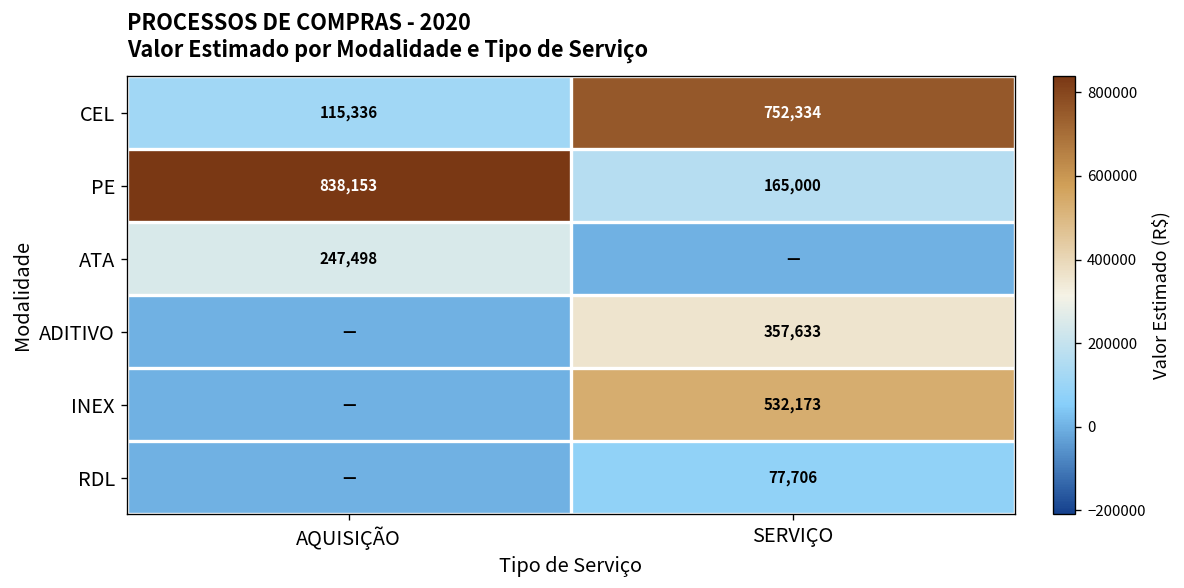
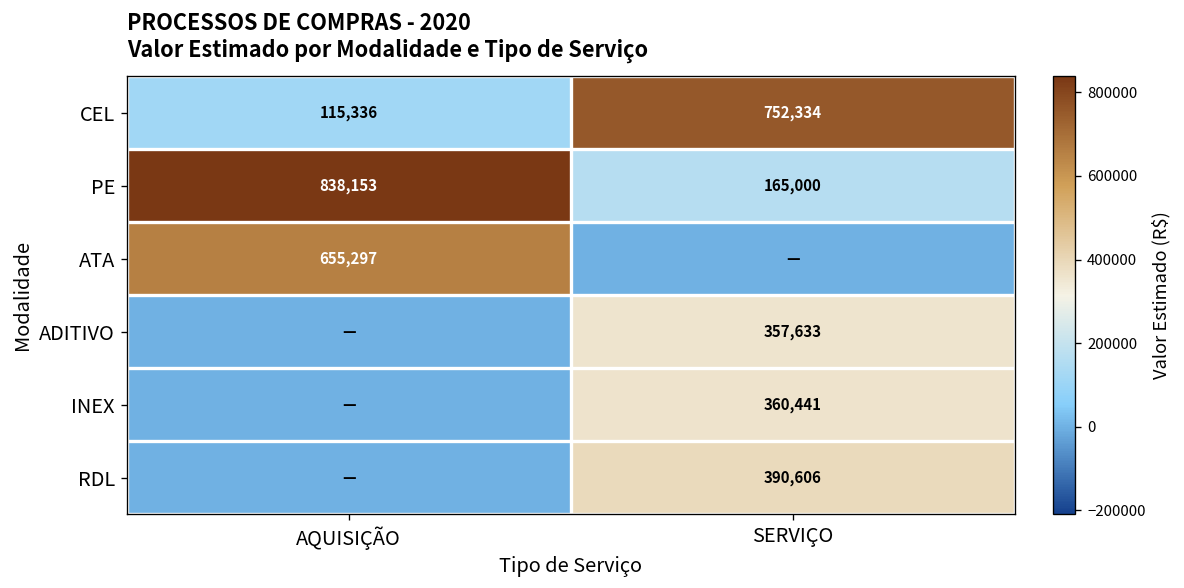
  {
    "CEL": {
      "AQUISIÇÃO": "115,336",
      "SERVIÇO": "752,334"
    },
    "PE": {
      "AQUISIÇÃO": "838,153",
      "SERVIÇO": "165,000"
    },
    "ATA": {
-     "AQUISIÇÃO": "247,498"
+     "AQUISIÇÃO": "655,297"
    },
    "ADITIVO": {
      "SERVIÇO": "357,633"
    },
    "INEX": {
-     "SERVIÇO": "532,173"
+     "SERVIÇO": "360,441"
    },
    "RDL": {
-     "SERVIÇO": "77,706"
+     "SERVIÇO": "390,606"
    }
  }
